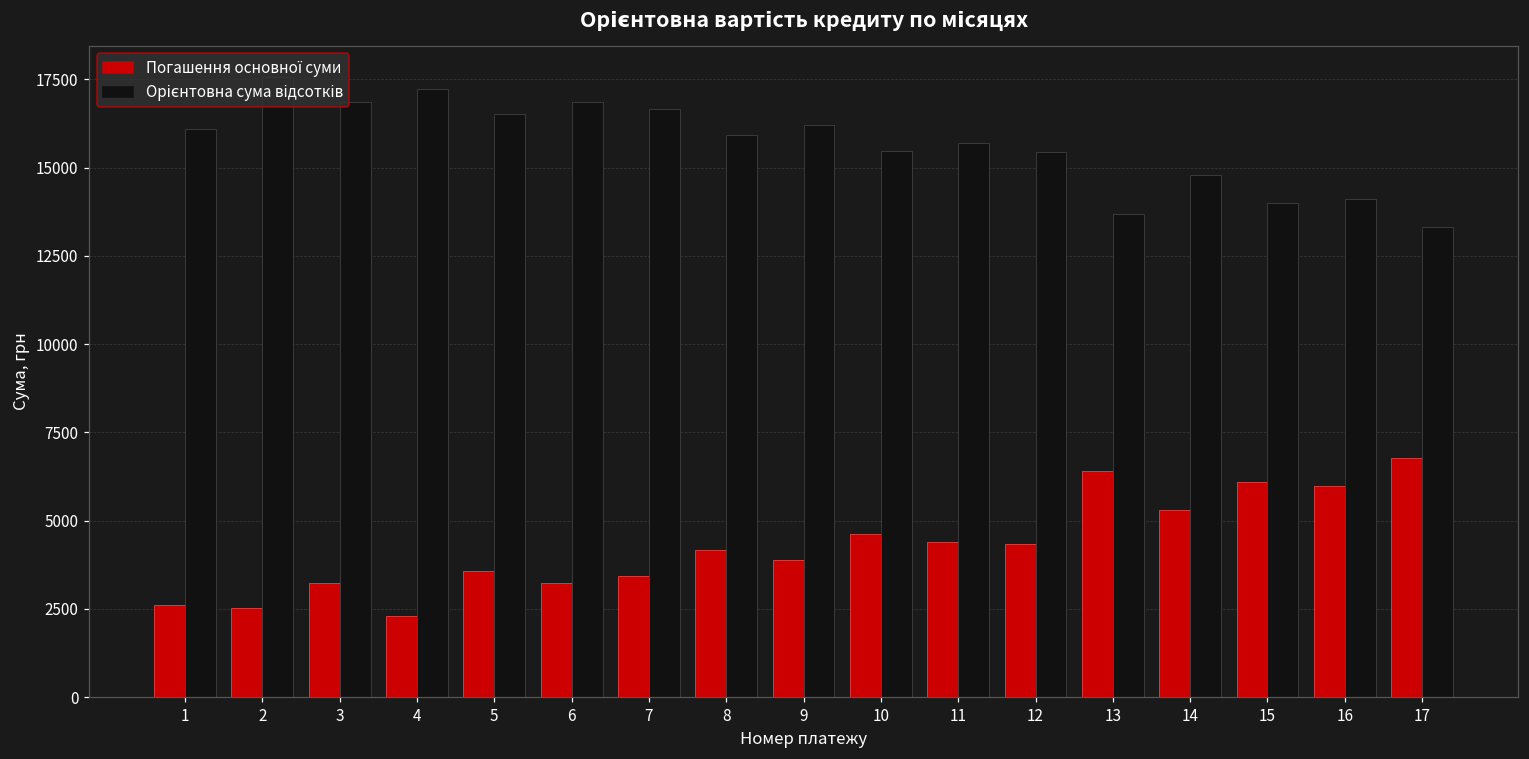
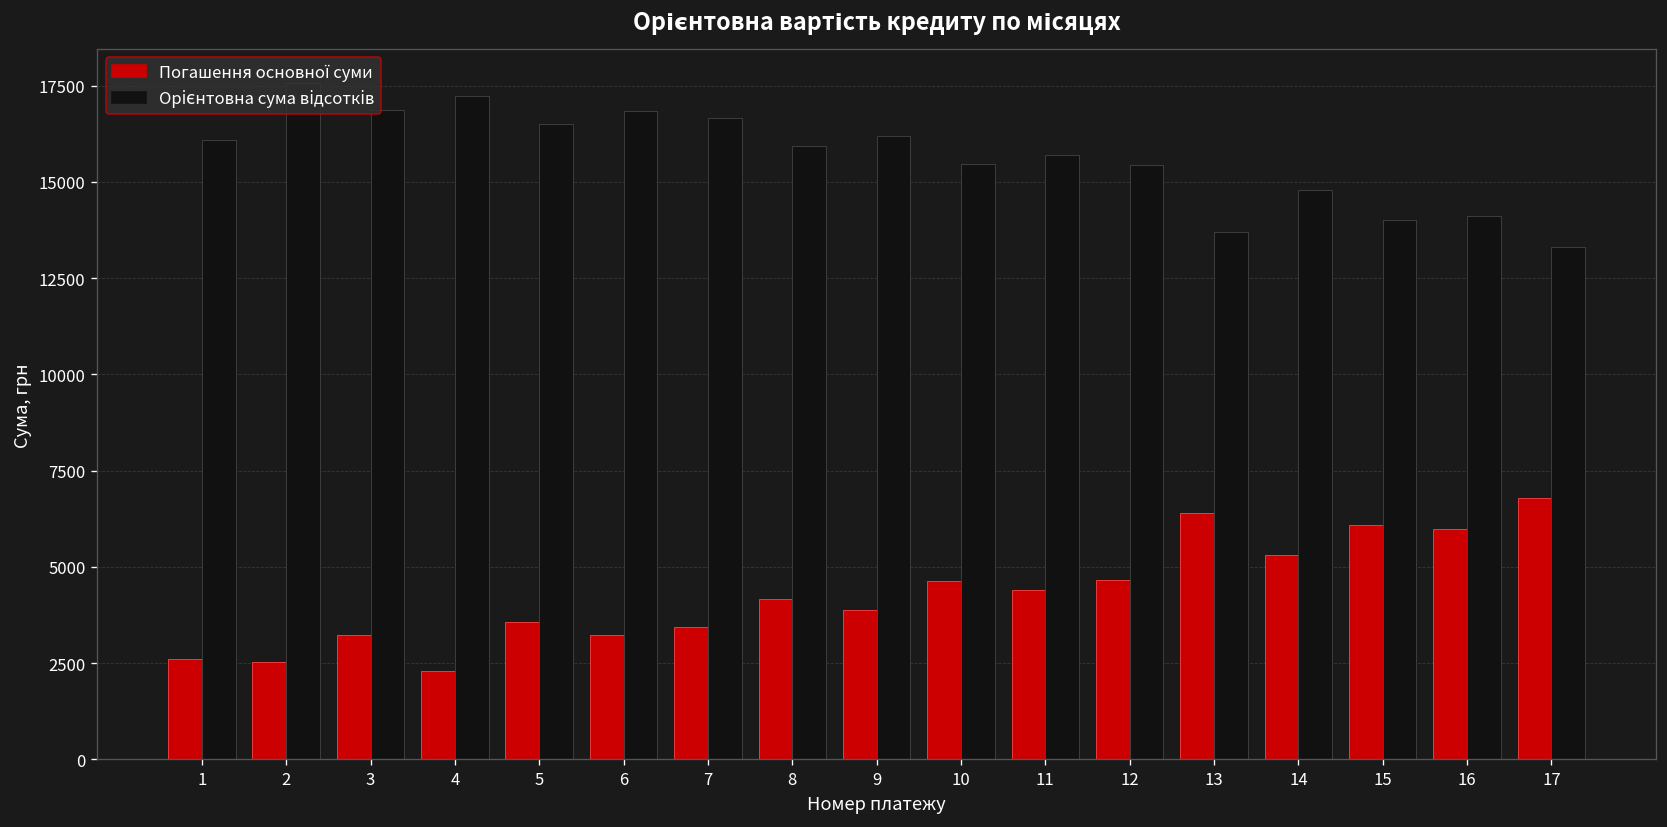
  {
    "Погашення основної суми": {
      "1": 2600,
      "2": 2500,
      "3": 3200,
      "4": 2300,
      "5": 3600,
      "6": 3200,
      "7": 3400,
      "8": 4200,
      "9": 3900,
      "10": 4600,
      "11": 4400,
-     "12": 4300,
+     "12": 4700,
      "13": 6400,
      "14": 5300,
      "15": 6100,
      "16": 6000,
      "17": 6800
    },
    "Орієнтовна сума відсотків": {
      "1": 16100,
      "3": 16900,
      "4": 17200,
      "5": 16500,
      "6": 16800,
      "7": 16700,
      "8": 15900,
      "9": 16200,
      "10": 15500,
      "11": 15700,
      "12": 15400,
      "13": 13700,
      "14": 14800,
      "15": 14000,
      "16": 14100,
      "17": 13300
    }
  }
